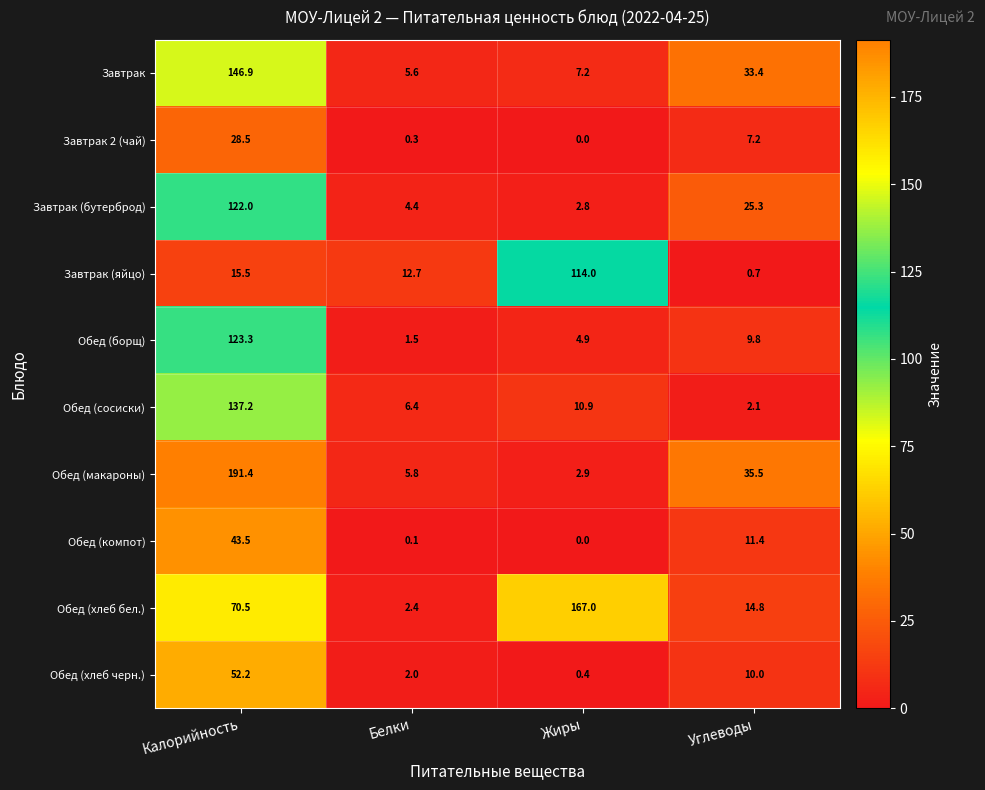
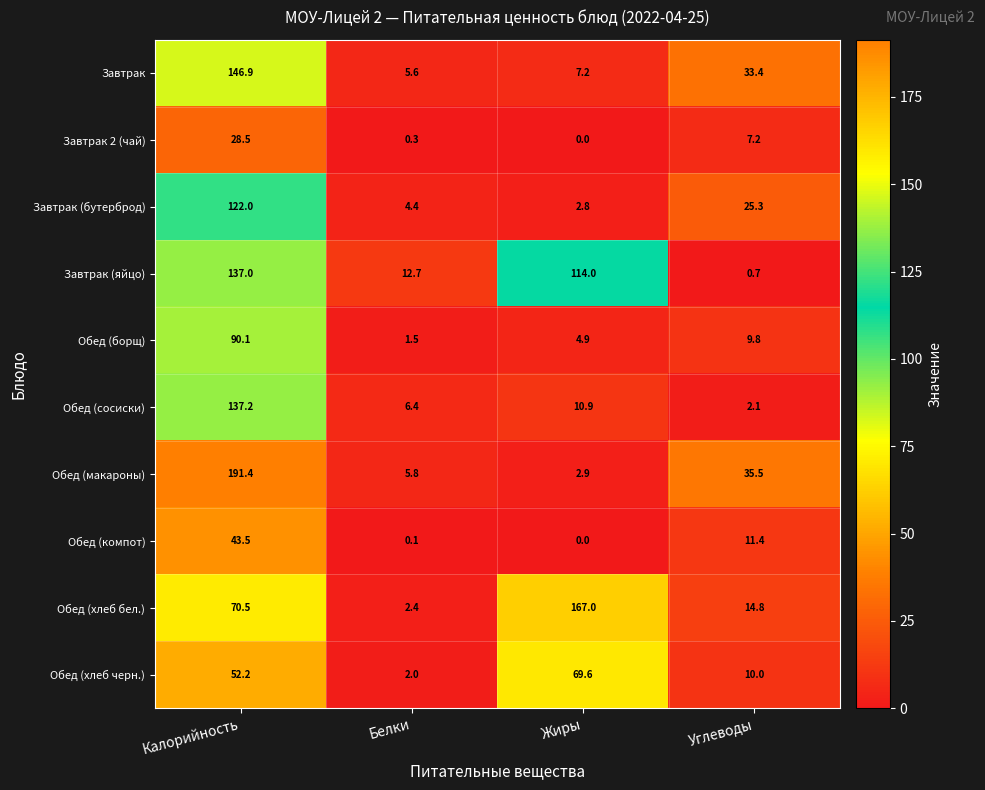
  {
    "Завтрак": {
      "Калорийность": 146.9,
      "Белки": 5.6,
      "Жиры": 7.2,
      "Углеводы": 33.4
    },
    "Завтрак 2 (чай)": {
      "Калорийность": 28.5,
      "Белки": 0.3,
      "Жиры": 0.0,
      "Углеводы": 7.2
    },
    "Завтрак (бутерброд)": {
      "Калорийность": 122.0,
      "Белки": 4.4,
      "Жиры": 2.8,
      "Углеводы": 25.3
    },
    "Завтрак (яйцо)": {
-     "Калорийность": 15.5,
+     "Калорийность": 137.0,
      "Белки": 12.7,
      "Жиры": 114.0,
      "Углеводы": 0.7
    },
    "Обед (борщ)": {
-     "Калорийность": 123.3,
+     "Калорийность": 90.1,
      "Белки": 1.5,
      "Жиры": 4.9,
      "Углеводы": 9.8
    },
    "Обед (сосиски)": {
      "Калорийность": 137.2,
      "Белки": 6.4,
      "Жиры": 10.9,
      "Углеводы": 2.1
    },
    "Обед (макароны)": {
      "Калорийность": 191.4,
      "Белки": 5.8,
      "Жиры": 2.9,
      "Углеводы": 35.5
    },
    "Обед (компот)": {
      "Калорийность": 43.5,
      "Белки": 0.1,
      "Жиры": 0.0,
      "Углеводы": 11.4
    },
    "Обед (хлеб бел.)": {
      "Калорийность": 70.5,
      "Белки": 2.4,
      "Жиры": 167.0,
      "Углеводы": 14.8
    },
    "Обед (хлеб черн.)": {
      "Калорийность": 52.2,
      "Белки": 2.0,
-     "Жиры": 0.4,
+     "Жиры": 69.6,
      "Углеводы": 10.0
    }
  }
